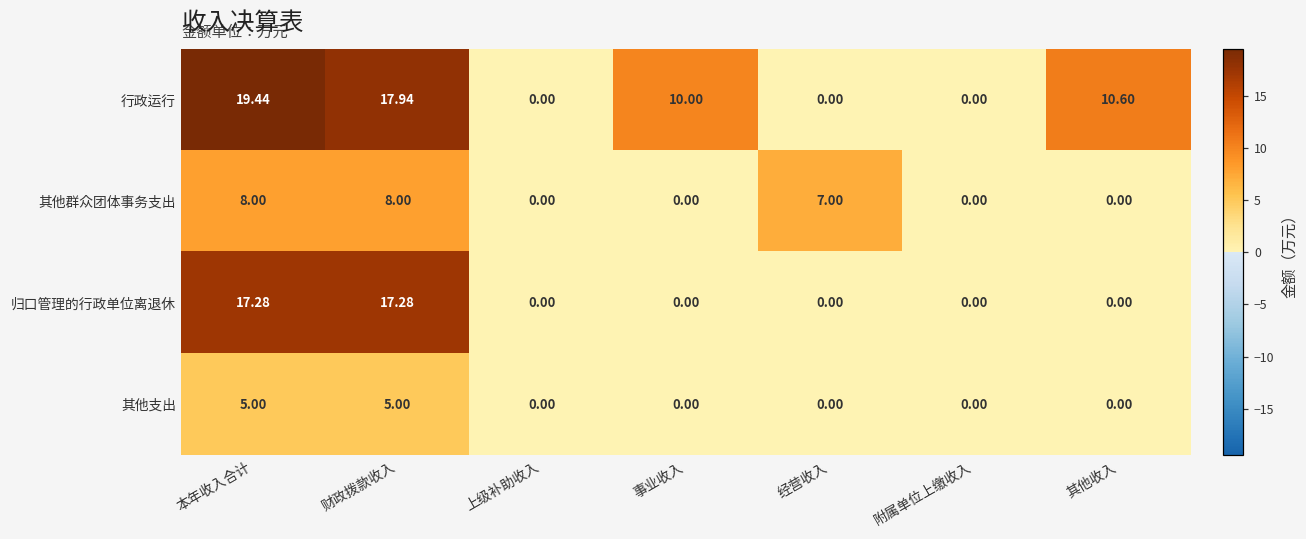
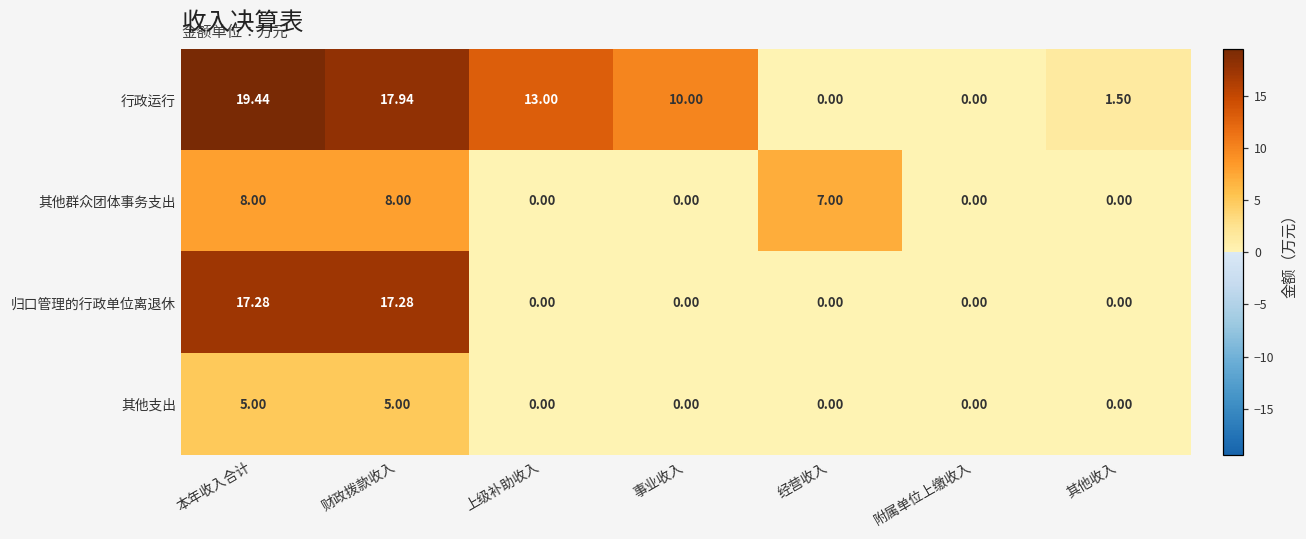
  {
    "行政运行": {
      "本年收入合计": 19.44,
      "财政拨款收入": 17.94,
-     "上级补助收入": 0.00,
+     "上级补助收入": 13.00,
      "事业收入": 10.00,
      "经营收入": 0.00,
      "附属单位上缴收入": 0.00,
-     "其他收入": 10.60
+     "其他收入": 1.50
    },
    "其他群众团体事务支出": {
      "本年收入合计": 8.00,
      "财政拨款收入": 8.00,
      "上级补助收入": 0.00,
      "事业收入": 0.00,
      "经营收入": 7.00,
      "附属单位上缴收入": 0.00,
      "其他收入": 0.00
    },
    "归口管理的行政单位离退休": {
      "本年收入合计": 17.28,
      "财政拨款收入": 17.28,
      "上级补助收入": 0.00,
      "事业收入": 0.00,
      "经营收入": 0.00,
      "附属单位上缴收入": 0.00,
      "其他收入": 0.00
    },
    "其他支出": {
      "本年收入合计": 5.00,
      "财政拨款收入": 5.00,
      "上级补助收入": 0.00,
      "事业收入": 0.00,
      "经营收入": 0.00,
      "附属单位上缴收入": 0.00,
      "其他收入": 0.00
    }
  }
